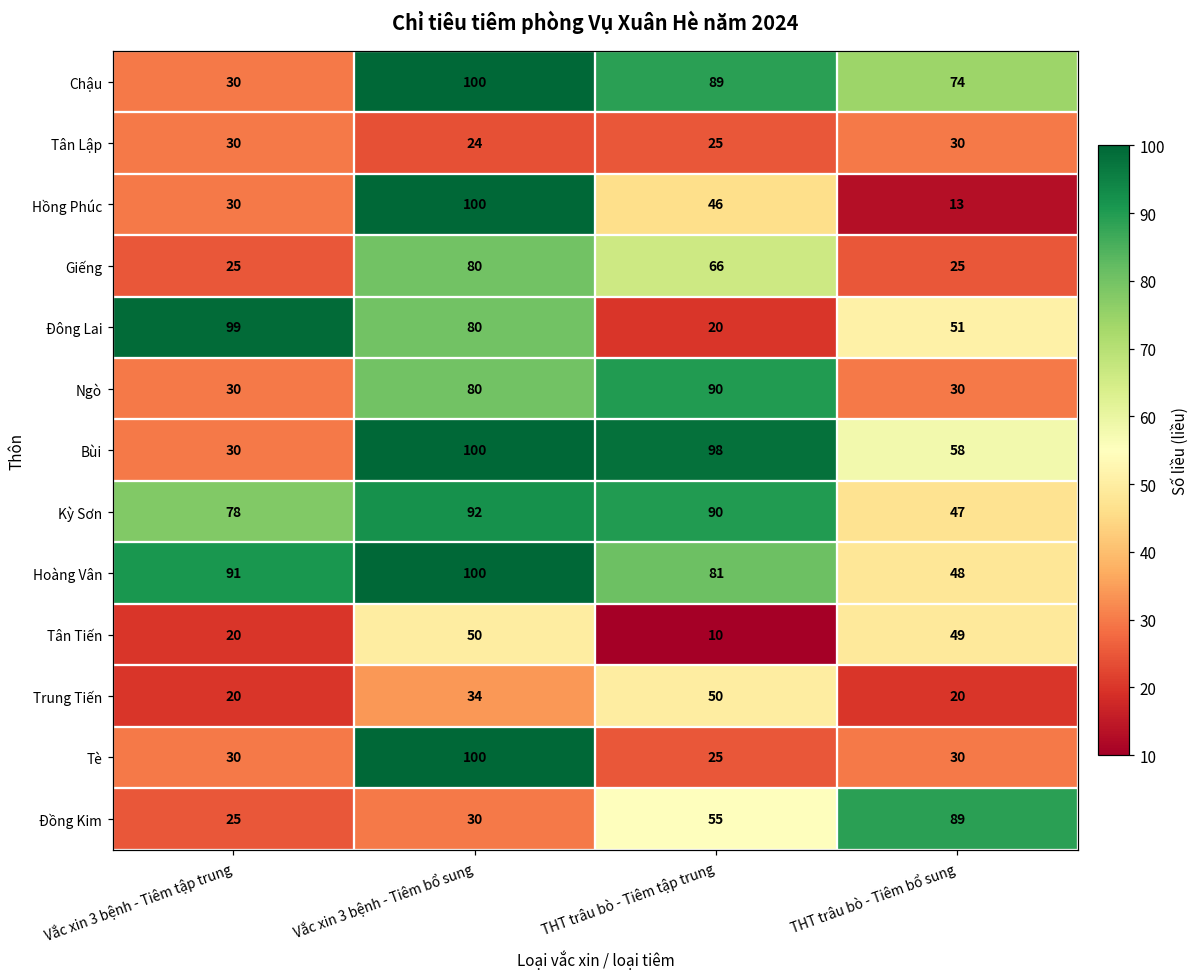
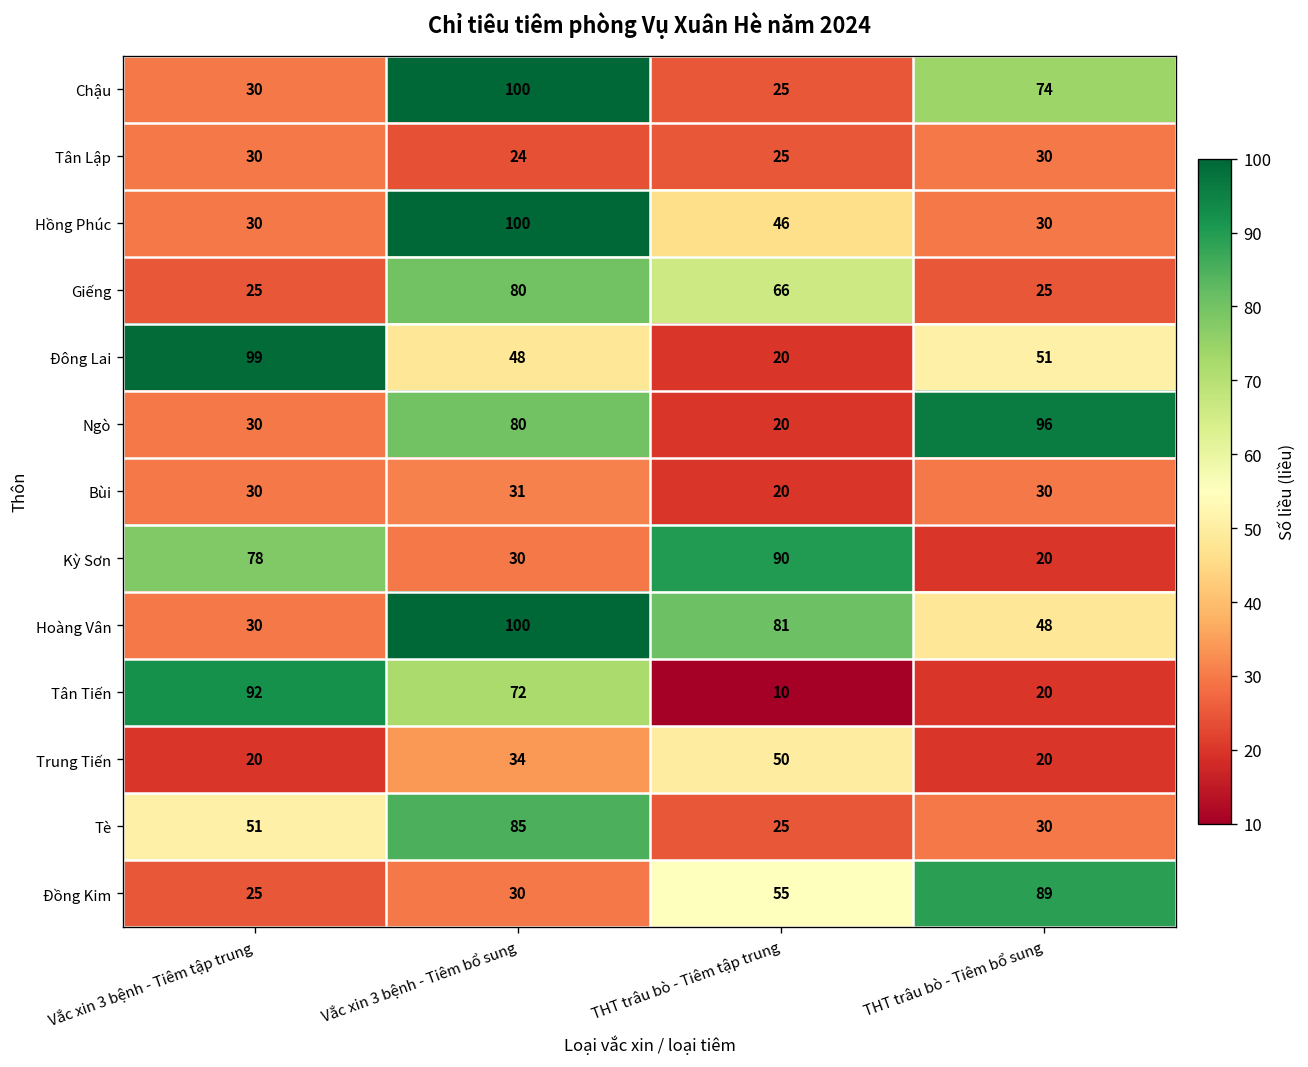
  {
    "Chậu": {
      "Vắc xin 3 bệnh - Tiêm tập trung": 30,
      "Vắc xin 3 bệnh - Tiêm bổ sung": 100,
-     "THT trâu bò - Tiêm tập trung": 89,
+     "THT trâu bò - Tiêm tập trung": 25,
      "THT trâu bò - Tiêm bổ sung": 74
    },
    "Tân Lập": {
      "Vắc xin 3 bệnh - Tiêm tập trung": 30,
      "Vắc xin 3 bệnh - Tiêm bổ sung": 24,
      "THT trâu bò - Tiêm tập trung": 25,
      "THT trâu bò - Tiêm bổ sung": 30
    },
    "Hồng Phúc": {
      "Vắc xin 3 bệnh - Tiêm tập trung": 30,
      "Vắc xin 3 bệnh - Tiêm bổ sung": 100,
      "THT trâu bò - Tiêm tập trung": 46,
-     "THT trâu bò - Tiêm bổ sung": 13
+     "THT trâu bò - Tiêm bổ sung": 30
    },
    "Giếng": {
      "Vắc xin 3 bệnh - Tiêm tập trung": 25,
      "Vắc xin 3 bệnh - Tiêm bổ sung": 80,
      "THT trâu bò - Tiêm tập trung": 66,
      "THT trâu bò - Tiêm bổ sung": 25
    },
    "Đông Lai": {
      "Vắc xin 3 bệnh - Tiêm tập trung": 99,
-     "Vắc xin 3 bệnh - Tiêm bổ sung": 80,
+     "Vắc xin 3 bệnh - Tiêm bổ sung": 48,
      "THT trâu bò - Tiêm tập trung": 20,
      "THT trâu bò - Tiêm bổ sung": 51
    },
    "Ngò": {
      "Vắc xin 3 bệnh - Tiêm tập trung": 30,
      "Vắc xin 3 bệnh - Tiêm bổ sung": 80,
-     "THT trâu bò - Tiêm tập trung": 90,
-     "THT trâu bò - Tiêm bổ sung": 30
+     "THT trâu bò - Tiêm tập trung": 20,
+     "THT trâu bò - Tiêm bổ sung": 96
    },
    "Bùi": {
      "Vắc xin 3 bệnh - Tiêm tập trung": 30,
-     "Vắc xin 3 bệnh - Tiêm bổ sung": 100,
-     "THT trâu bò - Tiêm tập trung": 98,
-     "THT trâu bò - Tiêm bổ sung": 58
+     "Vắc xin 3 bệnh - Tiêm bổ sung": 31,
+     "THT trâu bò - Tiêm tập trung": 20,
+     "THT trâu bò - Tiêm bổ sung": 30
    },
    "Kỳ Sơn": {
      "Vắc xin 3 bệnh - Tiêm tập trung": 78,
-     "Vắc xin 3 bệnh - Tiêm bổ sung": 92,
+     "Vắc xin 3 bệnh - Tiêm bổ sung": 30,
      "THT trâu bò - Tiêm tập trung": 90,
-     "THT trâu bò - Tiêm bổ sung": 47
+     "THT trâu bò - Tiêm bổ sung": 20
    },
    "Hoàng Vân": {
-     "Vắc xin 3 bệnh - Tiêm tập trung": 91,
+     "Vắc xin 3 bệnh - Tiêm tập trung": 30,
      "Vắc xin 3 bệnh - Tiêm bổ sung": 100,
      "THT trâu bò - Tiêm tập trung": 81,
      "THT trâu bò - Tiêm bổ sung": 48
    },
    "Tân Tiến": {
-     "Vắc xin 3 bệnh - Tiêm tập trung": 20,
-     "Vắc xin 3 bệnh - Tiêm bổ sung": 50,
+     "Vắc xin 3 bệnh - Tiêm tập trung": 92,
+     "Vắc xin 3 bệnh - Tiêm bổ sung": 72,
      "THT trâu bò - Tiêm tập trung": 10,
-     "THT trâu bò - Tiêm bổ sung": 49
+     "THT trâu bò - Tiêm bổ sung": 20
    },
    "Trung Tiến": {
      "Vắc xin 3 bệnh - Tiêm tập trung": 20,
      "Vắc xin 3 bệnh - Tiêm bổ sung": 34,
      "THT trâu bò - Tiêm tập trung": 50,
      "THT trâu bò - Tiêm bổ sung": 20
    },
    "Tè": {
-     "Vắc xin 3 bệnh - Tiêm tập trung": 30,
-     "Vắc xin 3 bệnh - Tiêm bổ sung": 100,
+     "Vắc xin 3 bệnh - Tiêm tập trung": 51,
+     "Vắc xin 3 bệnh - Tiêm bổ sung": 85,
      "THT trâu bò - Tiêm tập trung": 25,
      "THT trâu bò - Tiêm bổ sung": 30
    },
    "Đồng Kim": {
      "Vắc xin 3 bệnh - Tiêm tập trung": 25,
      "Vắc xin 3 bệnh - Tiêm bổ sung": 30,
      "THT trâu bò - Tiêm tập trung": 55,
      "THT trâu bò - Tiêm bổ sung": 89
    }
  }
